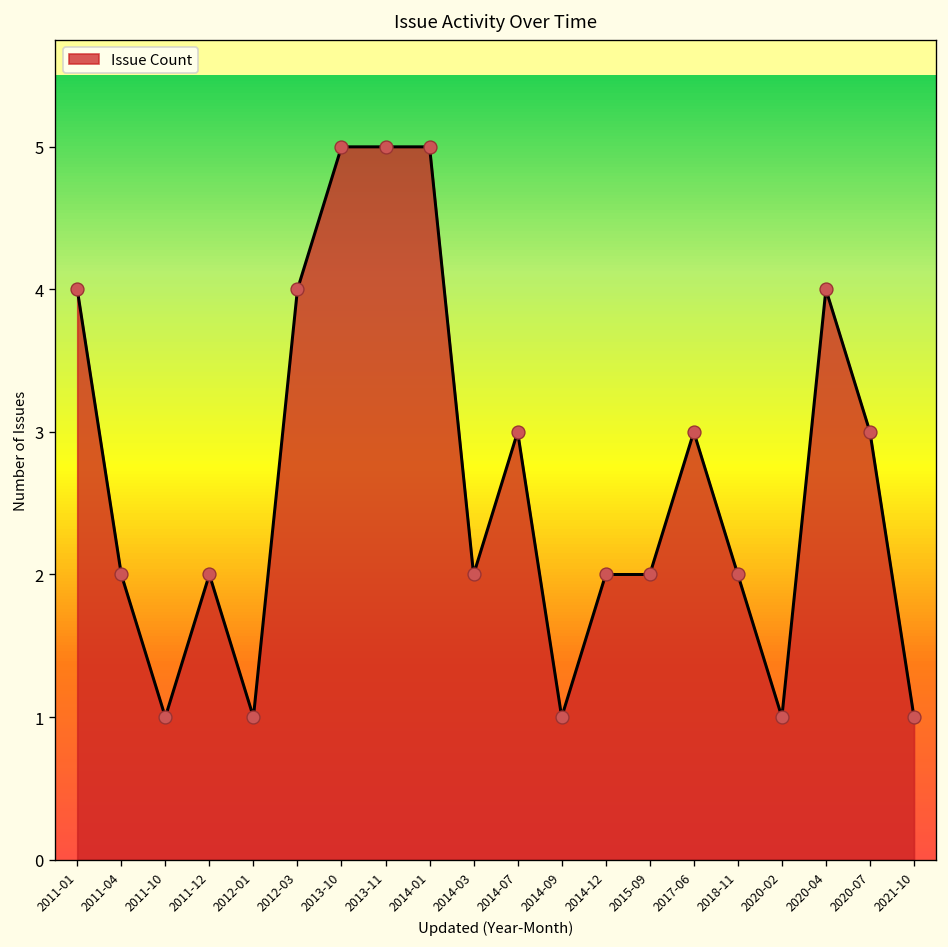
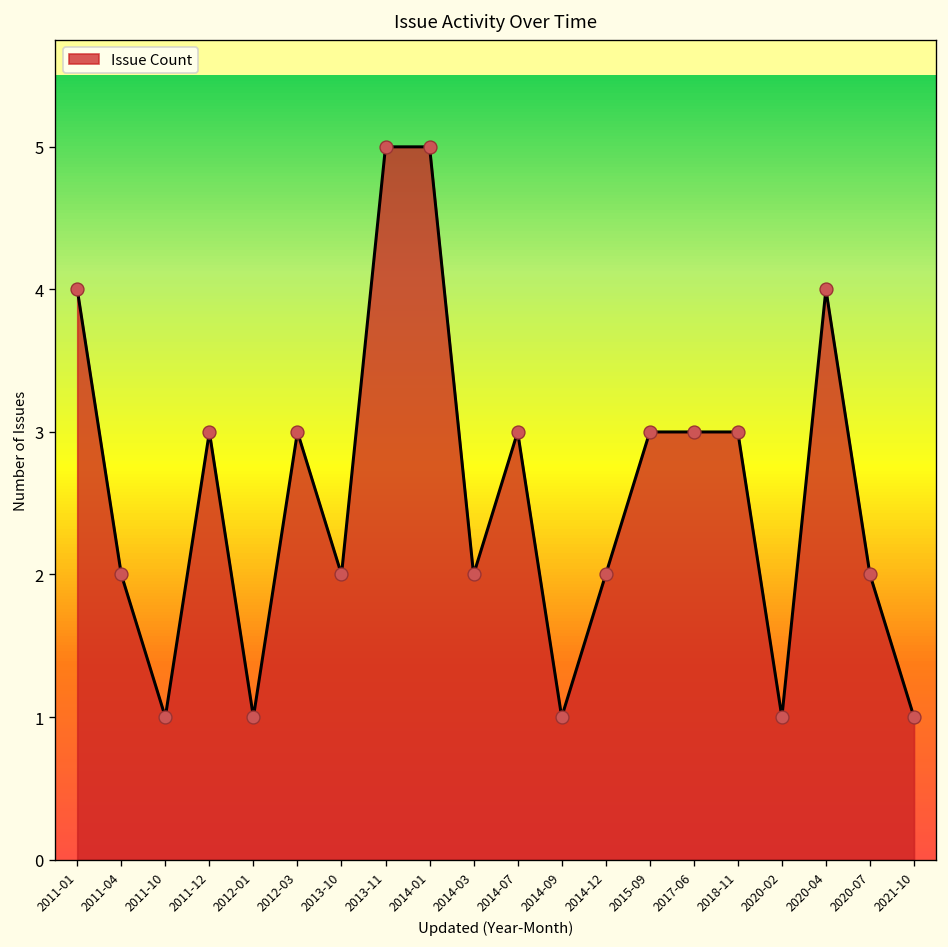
  {
    "2011-01": 4,
    "2011-04": 2,
    "2011-10": 1,
-   "2011-12": 2,
+   "2011-12": 3,
    "2012-01": 1,
-   "2012-03": 4,
-   "2013-10": 5,
+   "2012-03": 3,
+   "2013-10": 2,
    "2013-11": 5,
    "2014-01": 5,
    "2014-03": 2,
    "2014-07": 3,
    "2014-09": 1,
    "2014-12": 2,
-   "2015-09": 2,
+   "2015-09": 3,
    "2017-06": 3,
-   "2018-11": 2,
+   "2018-11": 3,
    "2020-02": 1,
    "2020-04": 4,
-   "2020-07": 3,
+   "2020-07": 2,
    "2021-10": 1
  }
